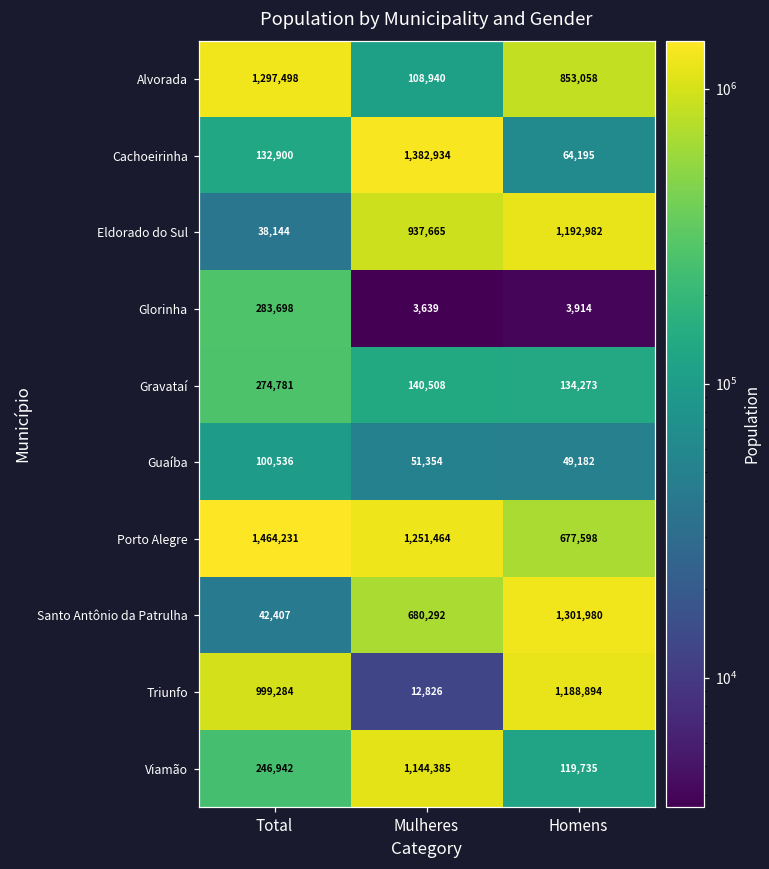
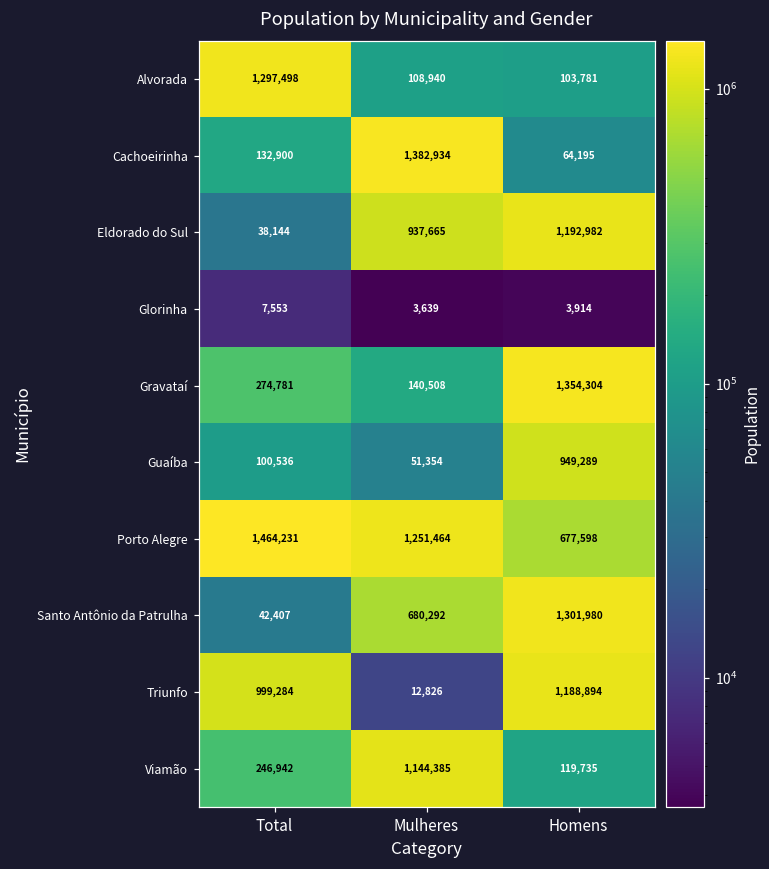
  {
    "Alvorada": {
      "Total": "1,297,498",
      "Mulheres": "108,940",
-     "Homens": "853,058"
+     "Homens": "103,781"
    },
    "Cachoeirinha": {
      "Total": "132,900",
      "Mulheres": "1,382,934",
      "Homens": "64,195"
    },
    "Eldorado do Sul": {
      "Total": "38,144",
      "Mulheres": "937,665",
      "Homens": "1,192,982"
    },
    "Glorinha": {
-     "Total": "283,698",
+     "Total": "7,553",
      "Mulheres": "3,639",
      "Homens": "3,914"
    },
    "Gravataí": {
      "Total": "274,781",
      "Mulheres": "140,508",
-     "Homens": "134,273"
+     "Homens": "1,354,304"
    },
    "Guaíba": {
      "Total": "100,536",
      "Mulheres": "51,354",
-     "Homens": "49,182"
+     "Homens": "949,289"
    },
    "Porto Alegre": {
      "Total": "1,464,231",
      "Mulheres": "1,251,464",
      "Homens": "677,598"
    },
    "Santo Antônio da Patrulha": {
      "Total": "42,407",
      "Mulheres": "680,292",
      "Homens": "1,301,980"
    },
    "Triunfo": {
      "Total": "999,284",
      "Mulheres": "12,826",
      "Homens": "1,188,894"
    },
    "Viamão": {
      "Total": "246,942",
      "Mulheres": "1,144,385",
      "Homens": "119,735"
    }
  }
